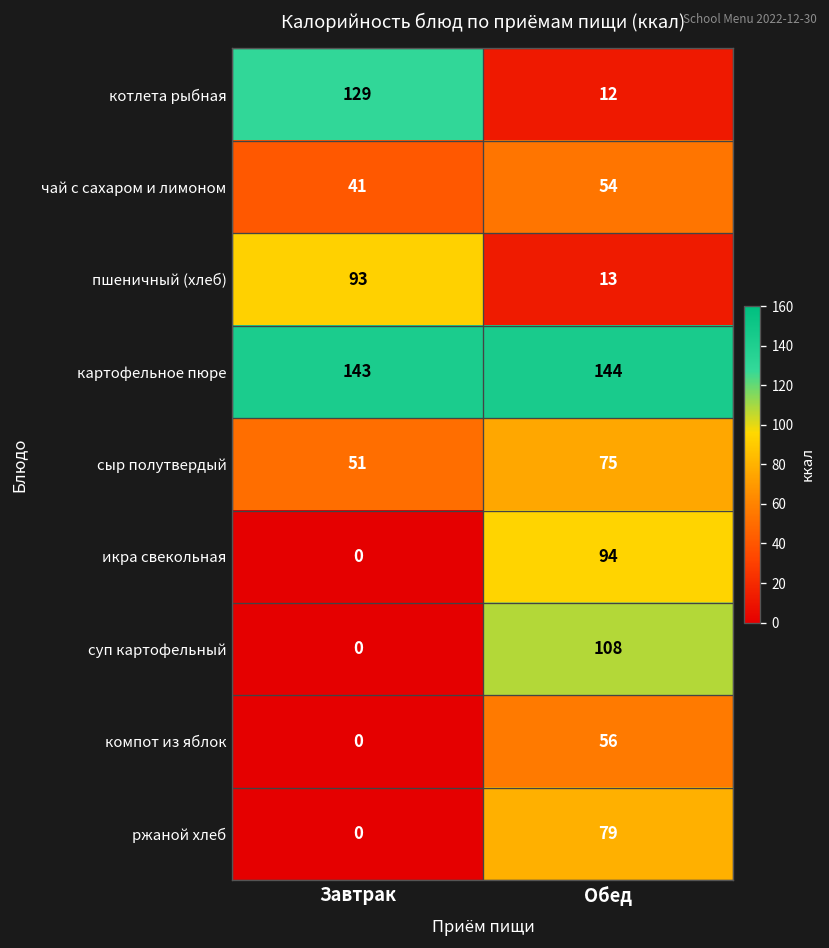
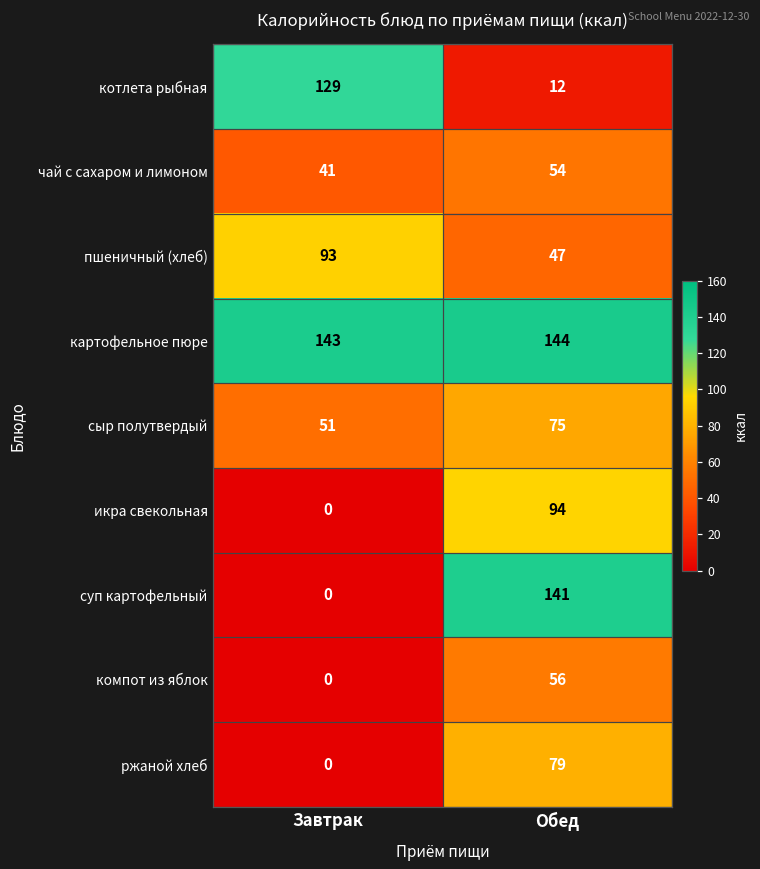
  {
    "котлета рыбная": {
      "Завтрак": 129,
      "Обед": 12
    },
    "чай с сахаром и лимоном": {
      "Завтрак": 41,
      "Обед": 54
    },
    "пшеничный (хлеб)": {
      "Завтрак": 93,
-     "Обед": 13
+     "Обед": 47
    },
    "картофельное пюре": {
      "Завтрак": 143,
      "Обед": 144
    },
    "сыр полутвердый": {
      "Завтрак": 51,
      "Обед": 75
    },
    "икра свекольная": {
      "Завтрак": 0,
      "Обед": 94
    },
    "суп картофельный": {
      "Завтрак": 0,
-     "Обед": 108
+     "Обед": 141
    },
    "компот из яблок": {
      "Завтрак": 0,
      "Обед": 56
    },
    "ржаной хлеб": {
      "Завтрак": 0,
      "Обед": 79
    }
  }
